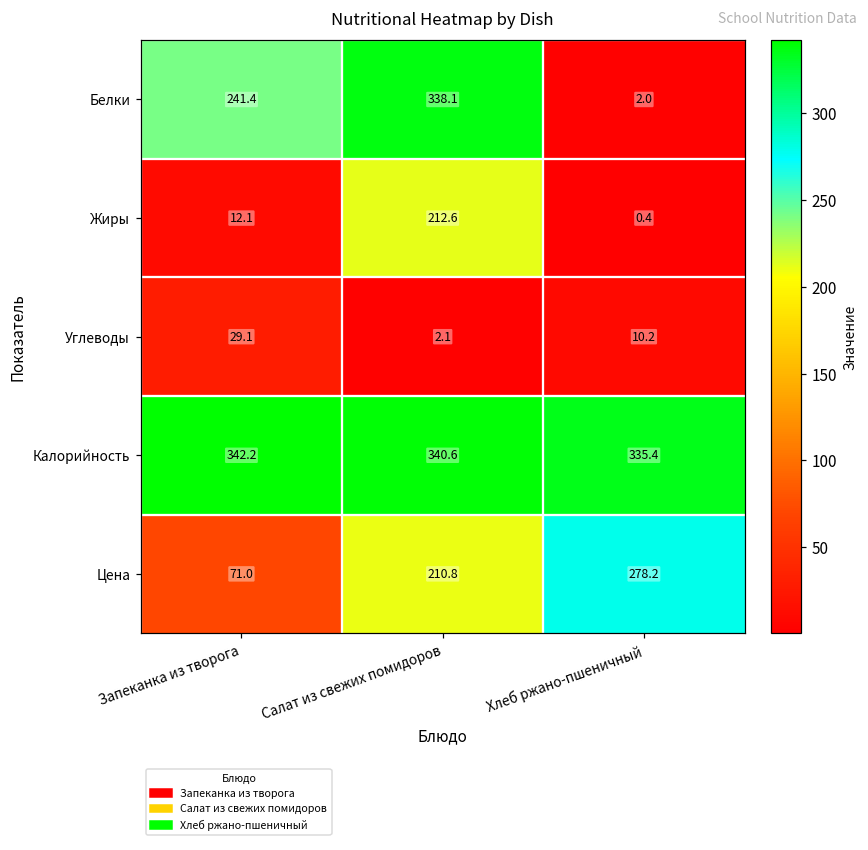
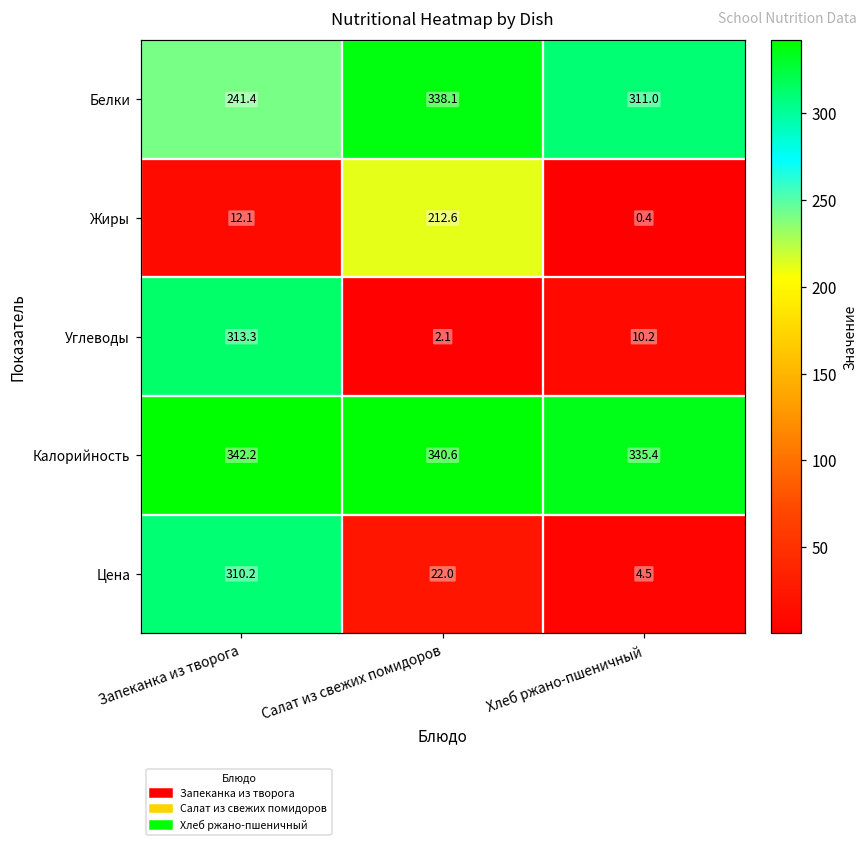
  {
    "Белки": {
-     "Хлеб ржано-пшеничный": 2.0
+     "Хлеб ржано-пшеничный": 311.0
    },
    "Углеводы": {
-     "Запеканка из творога": 29.1
+     "Запеканка из творога": 313.3
    },
    "Цена": {
-     "Запеканка из творога": 71.0,
-     "Салат из свежих помидоров": 210.8,
-     "Хлеб ржано-пшеничный": 278.2
+     "Запеканка из творога": 310.2,
+     "Салат из свежих помидоров": 22.0,
+     "Хлеб ржано-пшеничный": 4.5
    }
  }
